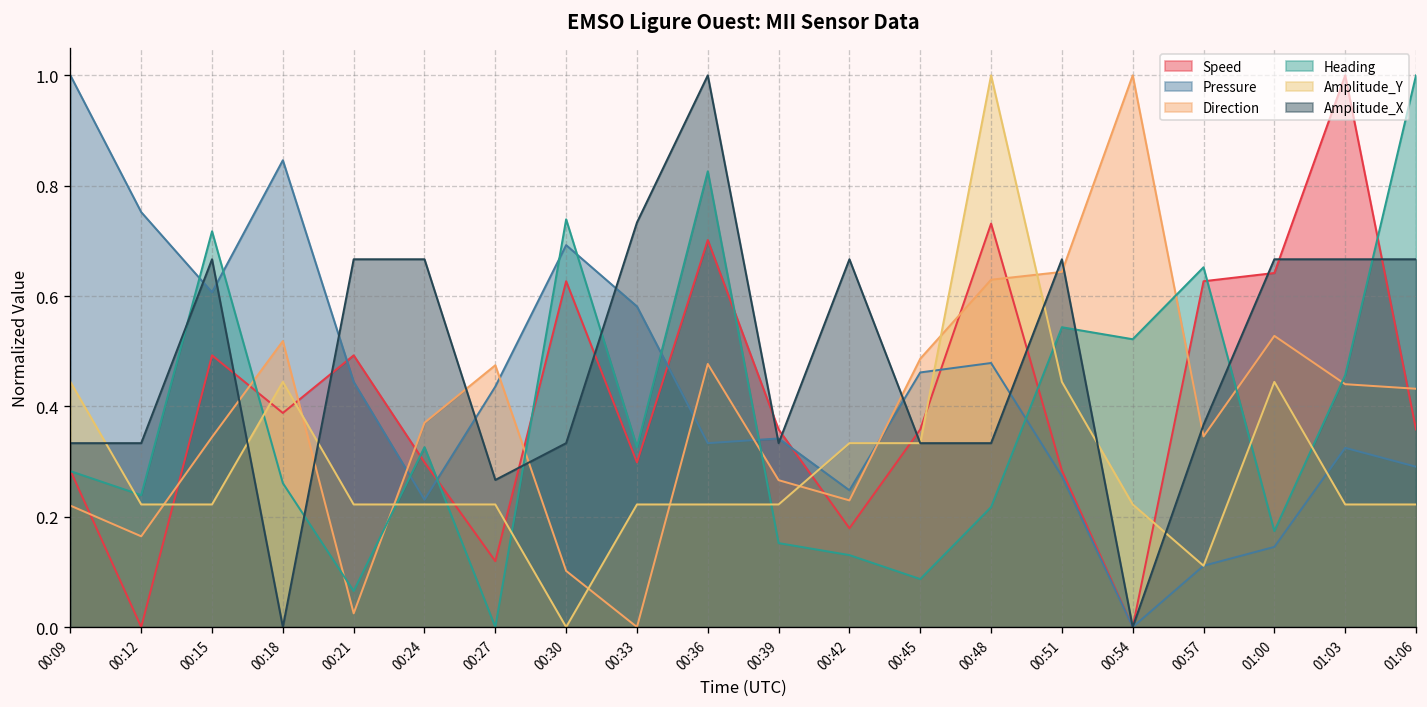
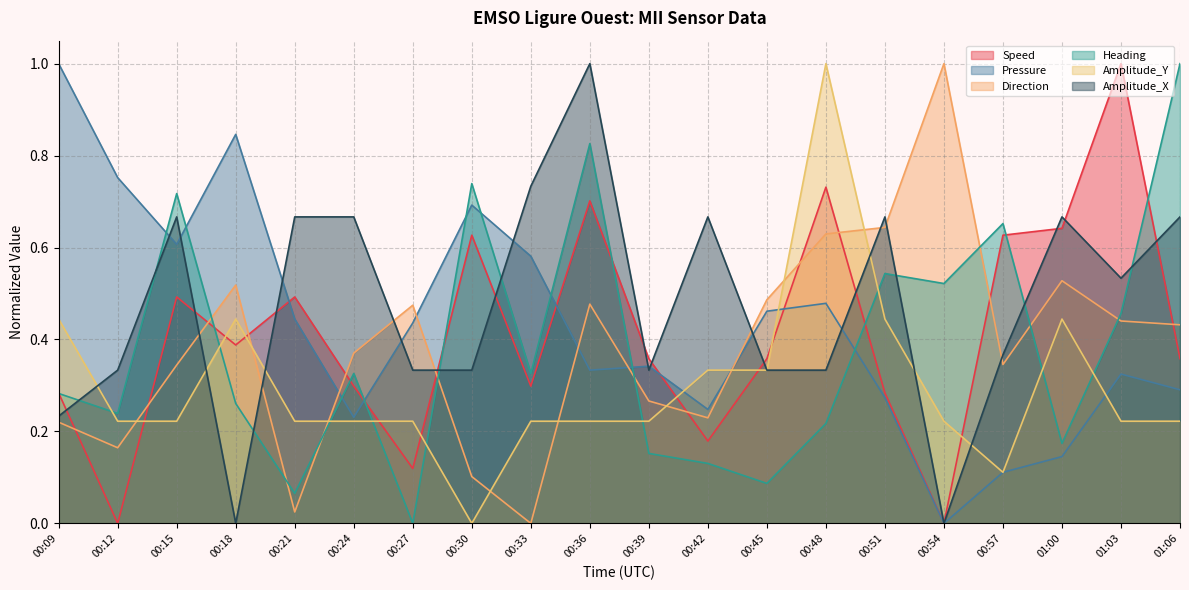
  {
    "Speed": {
      "00:12": 0.00,
      "00:15": 0.49,
      "00:18": 0.39,
      "00:21": 0.49,
      "00:24": 0.30,
      "00:27": 0.12,
      "00:30": 0.63,
      "00:33": 0.30,
      "00:36": 0.70,
      "00:39": 0.36,
      "00:42": 0.18,
      "00:45": 0.36,
      "00:48": 0.73,
      "00:51": 0.28,
      "00:57": 0.63,
      "01:00": 0.64,
      "01:06": 0.36
    },
    "Amplitude_X": {
-     "00:09": 0.33,
+     "00:09": 0.23,
      "00:12": 0.33,
      "00:15": 0.67,
      "00:18": 0.00,
      "00:21": 0.67,
      "00:24": 0.67,
-     "00:27": 0.27,
+     "00:27": 0.33,
      "00:30": 0.33,
      "00:33": 0.73,
      "00:36": 1.00,
      "00:39": 0.33,
      "00:42": 0.67,
      "00:48": 0.33,
      "00:51": 0.67,
      "00:57": 0.37,
      "01:00": 0.67,
-     "01:03": 0.67,
+     "01:03": 0.53,
      "01:06": 0.67
    }
  }
